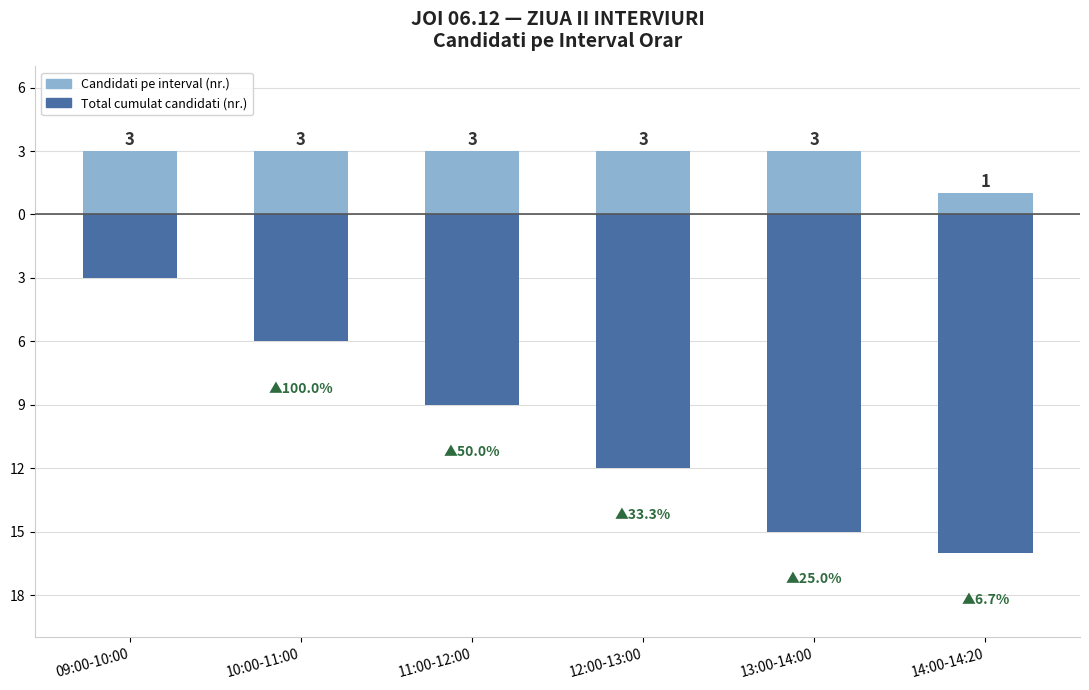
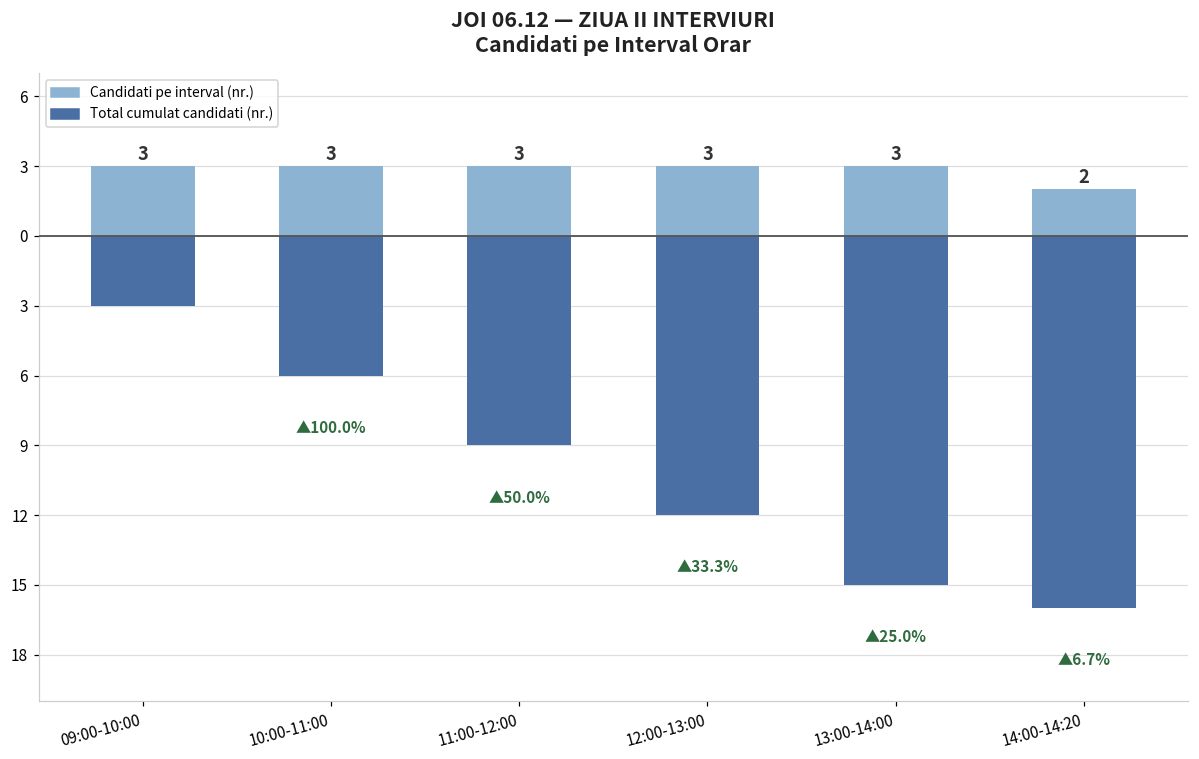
  {
    "Candidati pe interval (nr.)": {
      "09:00-10:00": 3,
      "10:00-11:00": 3,
      "11:00-12:00": 3,
      "12:00-13:00": 3,
      "13:00-14:00": 3,
-     "14:00-14:20": 1
+     "14:00-14:20": 2
    }
  }
